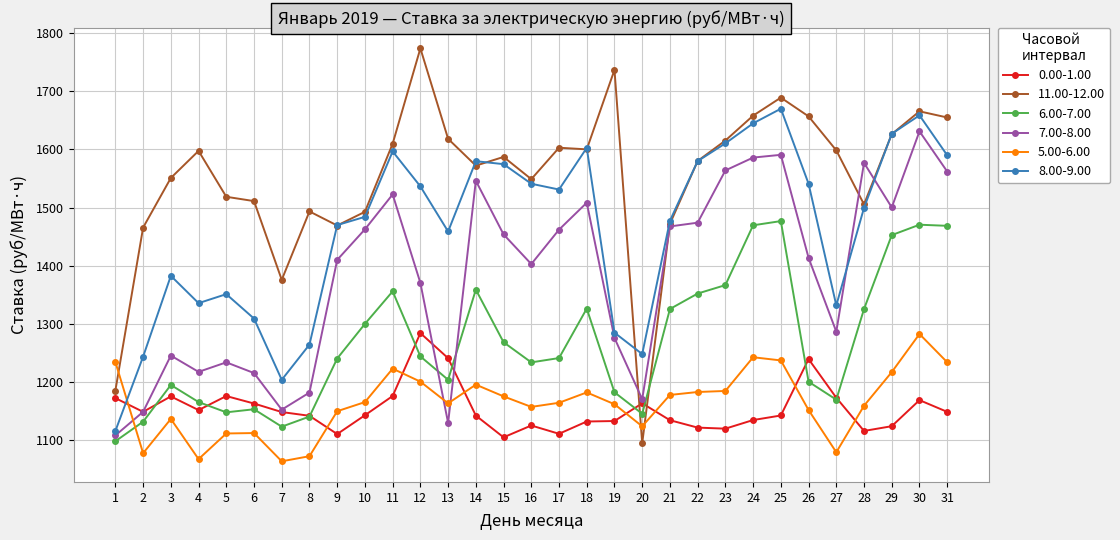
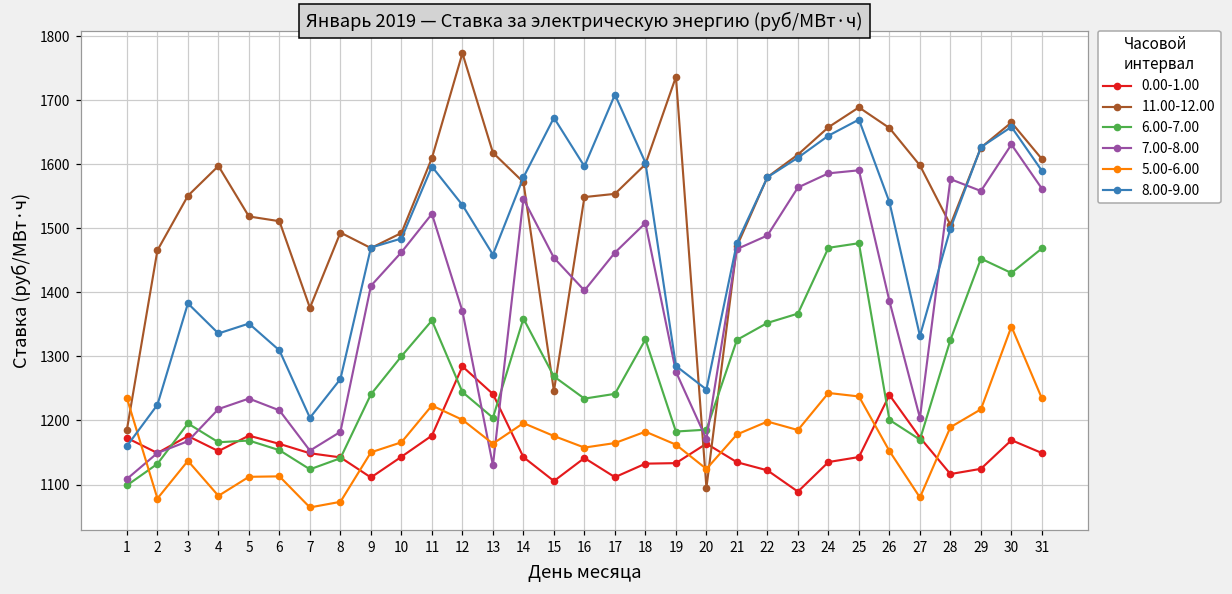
  {
    "0.00-1.00": {
      "1": 1170,
      "3": 1180,
      "4": 1150,
      "5": 1180,
      "6": 1160,
      "9": 1110,
      "10": 1140,
      "11": 1180,
      "12": 1280,
      "13": 1240,
      "14": 1140,
      "15": 1110,
-     "16": 1130,
+     "16": 1140,
      "17": 1110,
      "18": 1130,
      "19": 1130,
      "20": 1160,
      "21": 1130,
      "22": 1120,
-     "23": 1120,
+     "23": 1090,
      "24": 1140,
      "25": 1140,
      "26": 1240,
      "28": 1120,
      "29": 1120,
      "30": 1170,
      "31": 1150
    },
    "11.00-12.00": {
      "1": 1190,
      "2": 1470,
      "3": 1550,
      "4": 1600,
      "5": 1520,
      "6": 1510,
      "7": 1380,
      "8": 1490,
      "10": 1490,
      "11": 1610,
      "12": 1770,
      "13": 1620,
      "14": 1570,
-     "15": 1590,
+     "15": 1250,
      "16": 1550,
-     "17": 1600,
+     "17": 1550,
      "19": 1740,
      "20": 1100,
      "21": 1470,
      "23": 1620,
      "24": 1660,
      "25": 1690,
      "26": 1660,
      "27": 1600,
      "28": 1510,
      "30": 1670,
-     "31": 1650
+     "31": 1610
    },
    "6.00-7.00": {
      "1": 1100,
      "2": 1130,
      "3": 1200,
      "4": 1170,
-     "5": 1150,
+     "5": 1170,
      "6": 1150,
      "7": 1120,
      "9": 1240,
      "10": 1300,
      "11": 1360,
      "12": 1240,
      "13": 1200,
      "14": 1360,
      "15": 1270,
      "16": 1230,
      "17": 1240,
      "18": 1330,
      "19": 1180,
-     "20": 1150,
+     "20": 1190,
      "21": 1330,
      "22": 1350,
      "23": 1370,
      "24": 1470,
      "25": 1480,
      "26": 1200,
      "28": 1330,
      "29": 1450,
-     "30": 1470,
+     "30": 1430,
      "31": 1470
    },
    "7.00-8.00": {
      "1": 1110,
-     "3": 1250,
+     "3": 1170,
      "4": 1220,
      "5": 1230,
      "6": 1220,
      "8": 1180,
      "9": 1410,
      "10": 1460,
      "11": 1520,
      "12": 1370,
      "13": 1130,
      "14": 1550,
      "15": 1450,
      "16": 1400,
      "17": 1460,
      "18": 1510,
      "19": 1280,
      "20": 1170,
      "21": 1470,
-     "22": 1470,
+     "22": 1490,
      "23": 1560,
      "24": 1590,
      "25": 1590,
-     "26": 1410,
-     "27": 1290,
+     "26": 1390,
+     "27": 1200,
      "28": 1580,
-     "29": 1500,
+     "29": 1560,
      "30": 1630,
      "31": 1560
    },
    "5.00-6.00": {
      "1": 1230,
      "2": 1080,
      "3": 1140,
-     "4": 1070,
+     "4": 1080,
      "5": 1110,
      "6": 1110,
      "7": 1060,
      "8": 1070,
      "9": 1150,
      "10": 1170,
      "11": 1220,
      "12": 1200,
      "13": 1160,
      "14": 1200,
      "15": 1180,
      "16": 1160,
      "17": 1160,
      "18": 1180,
      "19": 1160,
      "20": 1120,
      "21": 1180,
-     "22": 1180,
+     "22": 1200,
      "23": 1190,
      "24": 1240,
      "25": 1240,
      "26": 1150,
      "27": 1080,
-     "28": 1160,
+     "28": 1190,
      "29": 1220,
-     "30": 1280,
+     "30": 1350,
      "31": 1230
    },
    "8.00-9.00": {
-     "1": 1120,
-     "2": 1240,
+     "1": 1160,
+     "2": 1220,
      "3": 1380,
      "4": 1340,
      "5": 1350,
      "6": 1310,
      "7": 1200,
      "8": 1260,
      "10": 1480,
      "11": 1600,
      "12": 1540,
      "13": 1460,
      "14": 1580,
-     "15": 1570,
-     "16": 1540,
-     "17": 1530,
+     "15": 1670,
+     "16": 1600,
+     "17": 1710,
      "19": 1290,
      "20": 1250,
      "21": 1480,
      "23": 1610,
      "24": 1640,
      "25": 1670,
      "26": 1540,
      "27": 1330,
      "28": 1500,
      "30": 1660,
      "31": 1590
    }
  }
